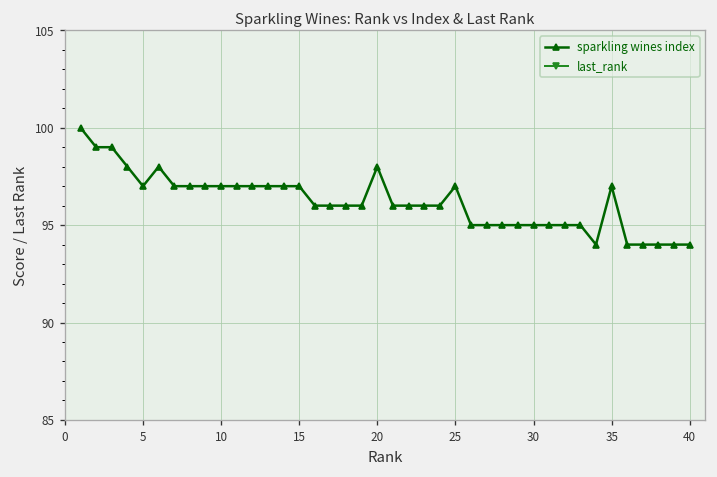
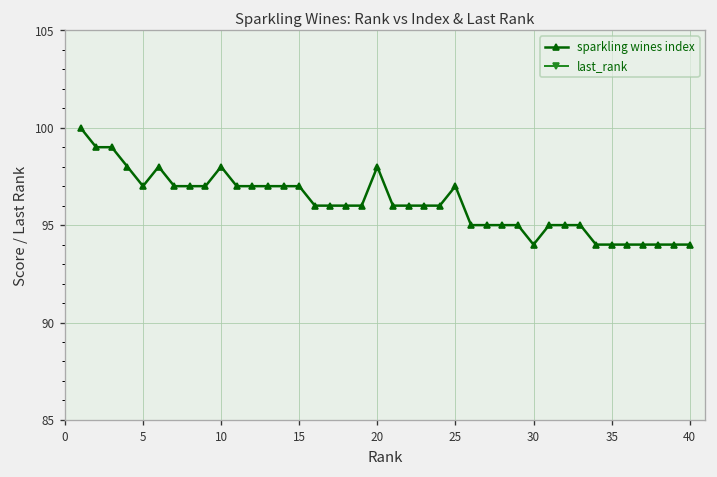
  {
    "sparkling wines index": {
      "5": 97,
-     "10": 97,
+     "10": 98,
      "15": 97,
      "20": 98,
      "25": 97,
-     "30": 95,
-     "35": 97,
+     "30": 94,
+     "35": 94,
      "40": 94
    }
  }
